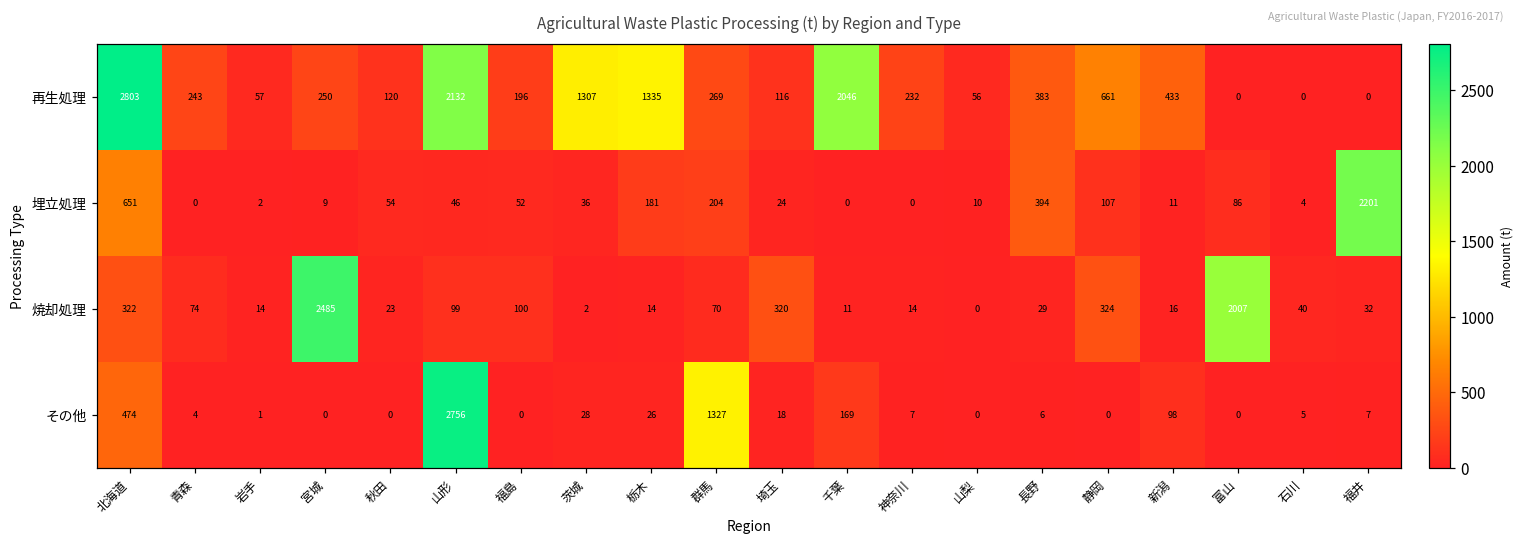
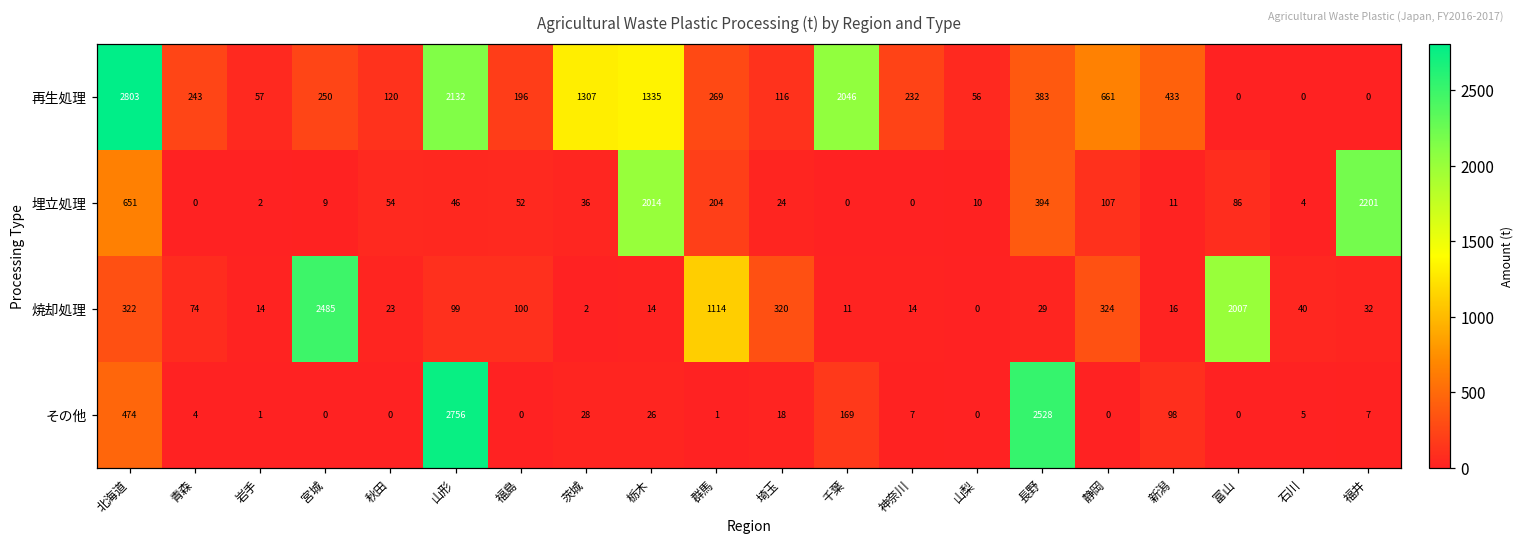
  {
    "再生処理": {
      "北海道": 2803,
      "青森": 243,
      "岩手": 57,
      "宮城": 250,
      "秋田": 120,
      "山形": 2132,
      "福島": 196,
      "茨城": 1307,
      "栃木": 1335,
      "群馬": 269,
      "埼玉": 116,
      "千葉": 2046,
      "神奈川": 232,
      "山梨": 56,
      "長野": 383,
      "静岡": 661,
      "新潟": 433,
      "富山": 0,
      "石川": 0,
      "福井": 0
    },
    "埋立処理": {
      "北海道": 651,
      "青森": 0,
      "岩手": 2,
      "宮城": 9,
      "秋田": 54,
      "山形": 46,
      "福島": 52,
      "茨城": 36,
-     "栃木": 181,
+     "栃木": 2014,
      "群馬": 204,
      "埼玉": 24,
      "千葉": 0,
      "神奈川": 0,
      "山梨": 10,
      "長野": 394,
      "静岡": 107,
      "新潟": 11,
      "富山": 86,
      "石川": 4,
      "福井": 2201
    },
    "焼却処理": {
      "北海道": 322,
      "青森": 74,
      "岩手": 14,
      "宮城": 2485,
      "秋田": 23,
      "山形": 99,
      "福島": 100,
      "茨城": 2,
      "栃木": 14,
-     "群馬": 70,
+     "群馬": 1114,
      "埼玉": 320,
      "千葉": 11,
      "神奈川": 14,
      "山梨": 0,
      "長野": 29,
      "静岡": 324,
      "新潟": 16,
      "富山": 2007,
      "石川": 40,
      "福井": 32
    },
    "その他": {
      "北海道": 474,
      "青森": 4,
      "岩手": 1,
      "宮城": 0,
      "秋田": 0,
      "山形": 2756,
      "福島": 0,
      "茨城": 28,
      "栃木": 26,
-     "群馬": 1327,
+     "群馬": 1,
      "埼玉": 18,
      "千葉": 169,
      "神奈川": 7,
      "山梨": 0,
-     "長野": 6,
+     "長野": 2528,
      "静岡": 0,
      "新潟": 98,
      "富山": 0,
      "石川": 5,
      "福井": 7
    }
  }
